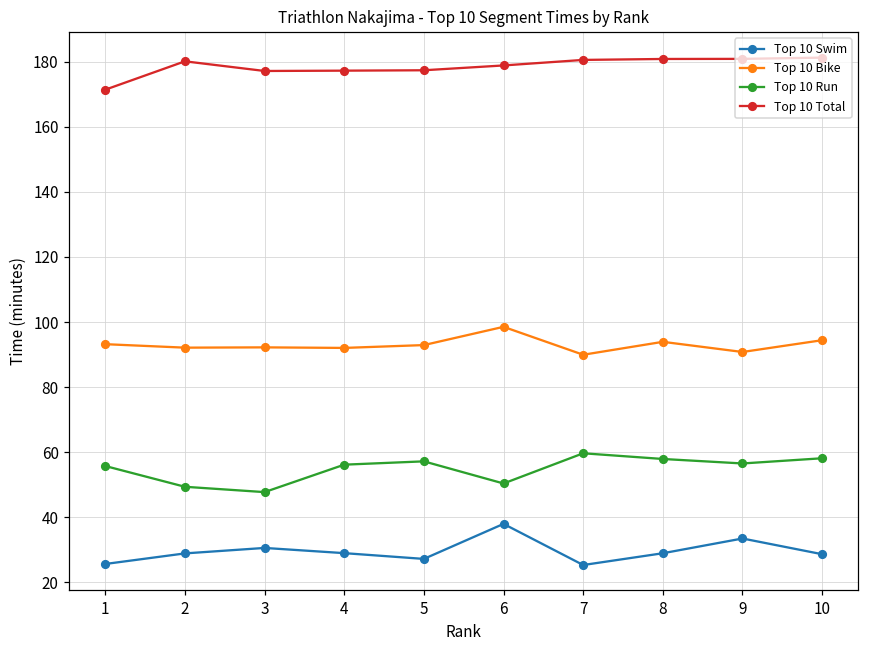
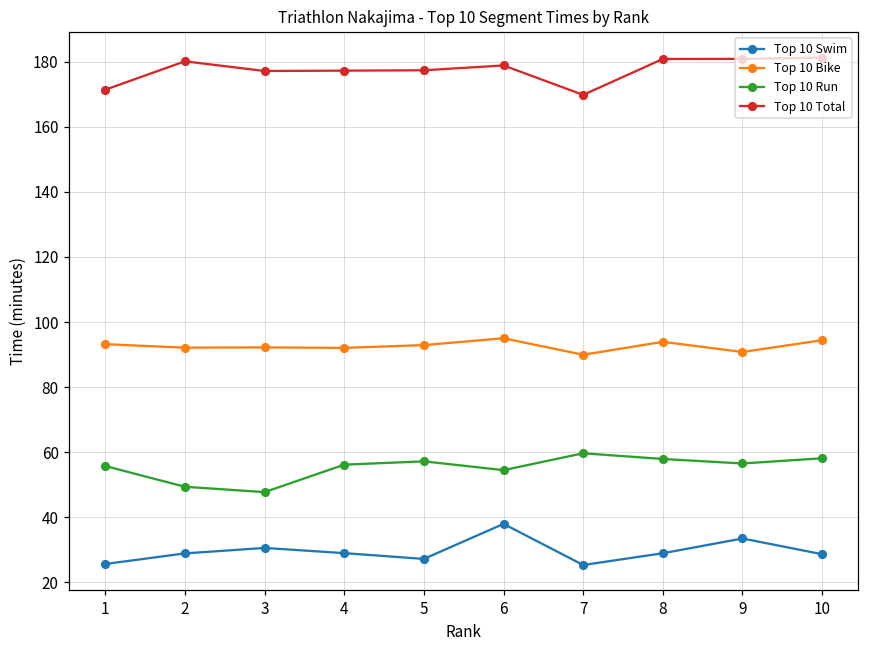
  {
    "Top 10 Swim": {
      "1": 26,
      "2": 29,
      "3": 31,
      "4": 29,
      "5": 27,
      "6": 38,
      "7": 25,
      "8": 29,
      "9": 34,
      "10": 29
    },
    "Top 10 Bike": {
      "1": 93,
      "2": 92,
      "3": 92,
      "4": 92,
      "5": 93,
-     "6": 99,
+     "6": 95,
      "7": 90,
      "8": 94,
      "9": 91,
      "10": 94
    },
    "Top 10 Run": {
      "1": 56,
      "2": 49,
      "3": 48,
      "4": 56,
      "5": 57,
-     "6": 50,
+     "6": 55,
      "7": 60,
      "8": 58,
      "9": 57,
      "10": 58
    },
    "Top 10 Total": {
      "1": 171,
      "2": 180,
      "3": 177,
      "4": 177,
      "5": 177,
      "6": 179,
-     "7": 181,
+     "7": 170,
      "8": 181
    }
  }
